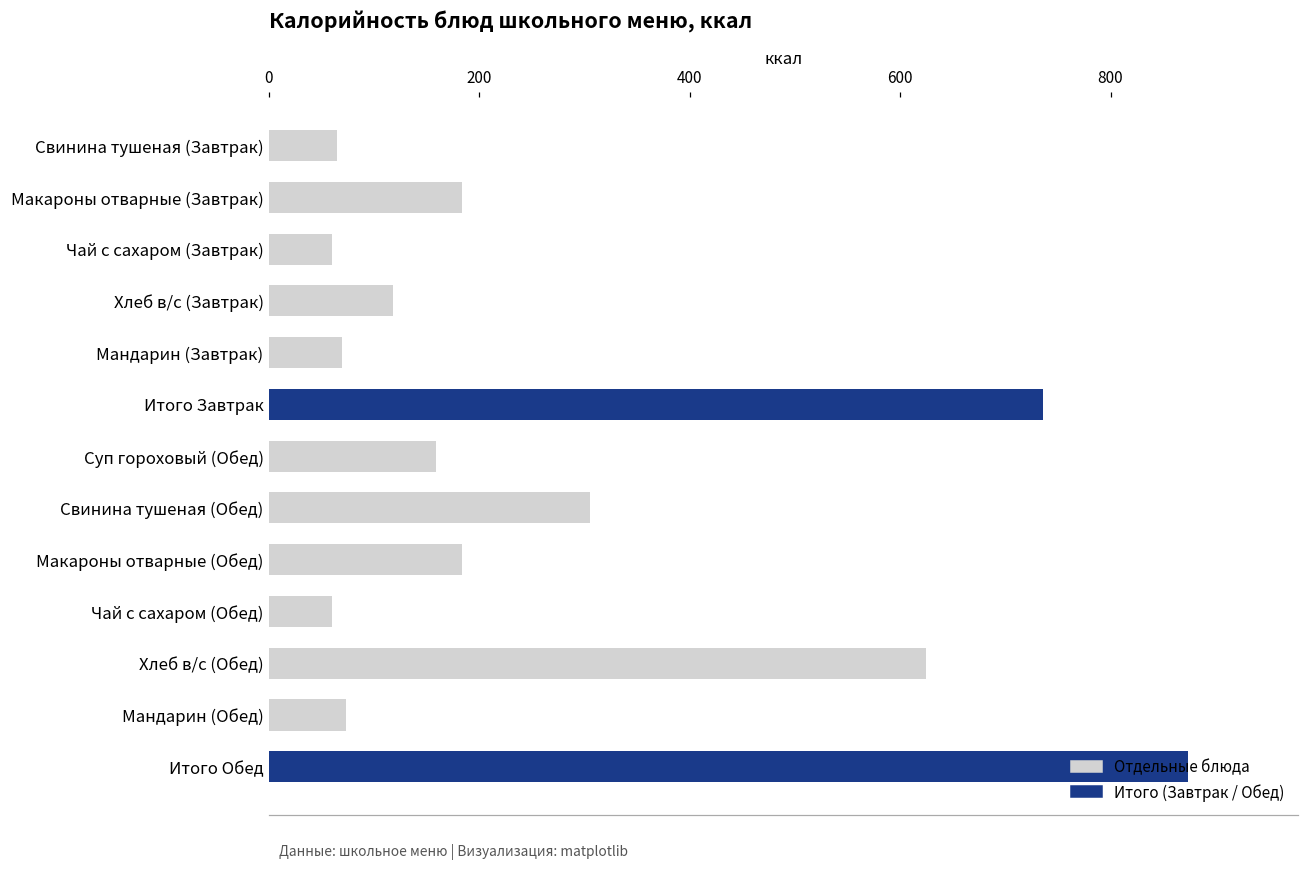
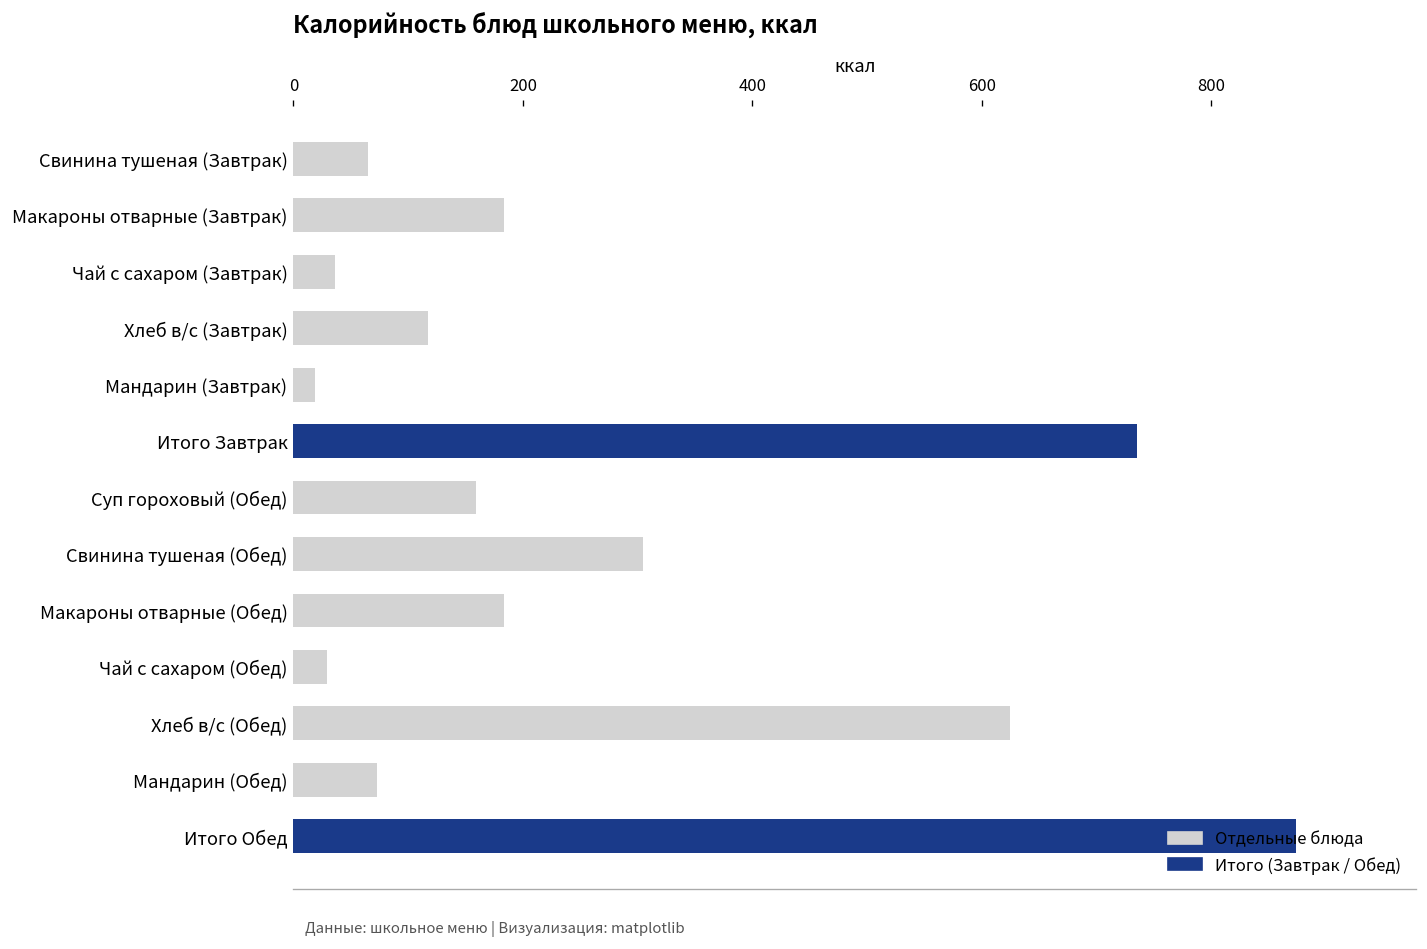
  {
    "Свинина тушеная (Завтрак)": 70,
    "Макароны отварные (Завтрак)": 180,
-   "Чай с сахаром (Завтрак)": 60,
+   "Чай с сахаром (Завтрак)": 40,
    "Хлеб в/с (Завтрак)": 120,
-   "Мандарин (Завтрак)": 70,
+   "Мандарин (Завтрак)": 20,
    "Итого Завтрак": 740,
    "Суп гороховый (Обед)": 160,
    "Свинина тушеная (Обед)": 310,
    "Макароны отварные (Обед)": 180,
-   "Чай с сахаром (Обед)": 60,
+   "Чай с сахаром (Обед)": 30,
    "Хлеб в/с (Обед)": 620,
    "Мандарин (Обед)": 70,
    "Итого Обед": 870
  }
